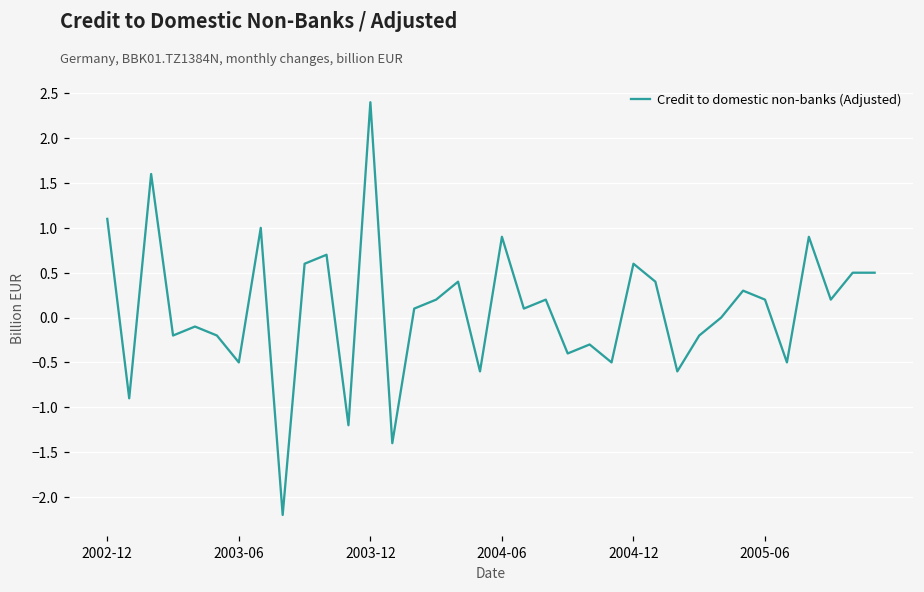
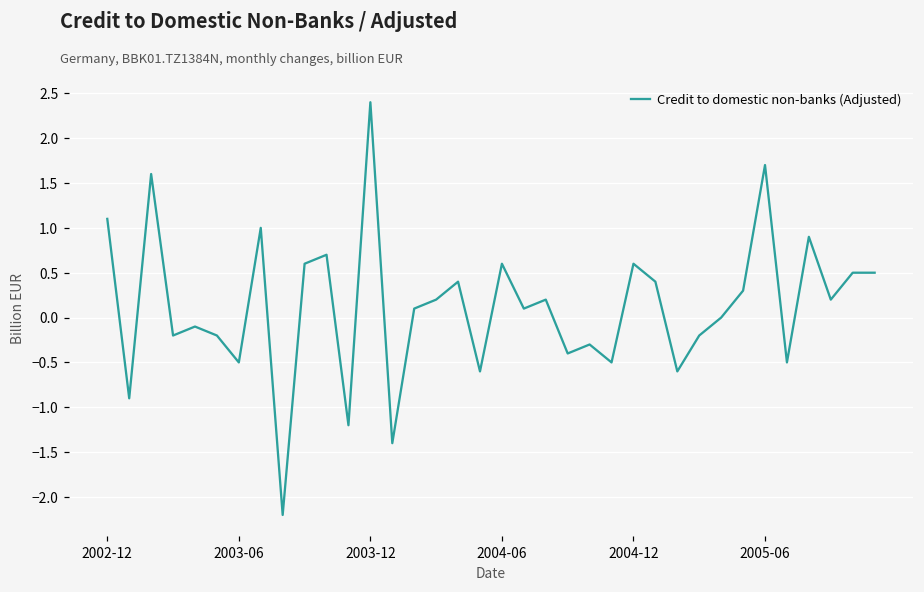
  {
    "2002-12": 1.1,
    "2003-06": -0.5,
    "2003-12": 2.4,
-   "2004-06": 0.9,
+   "2004-06": 0.6,
    "2004-12": 0.6,
-   "2005-06": 0.2
+   "2005-06": 1.7
  }
